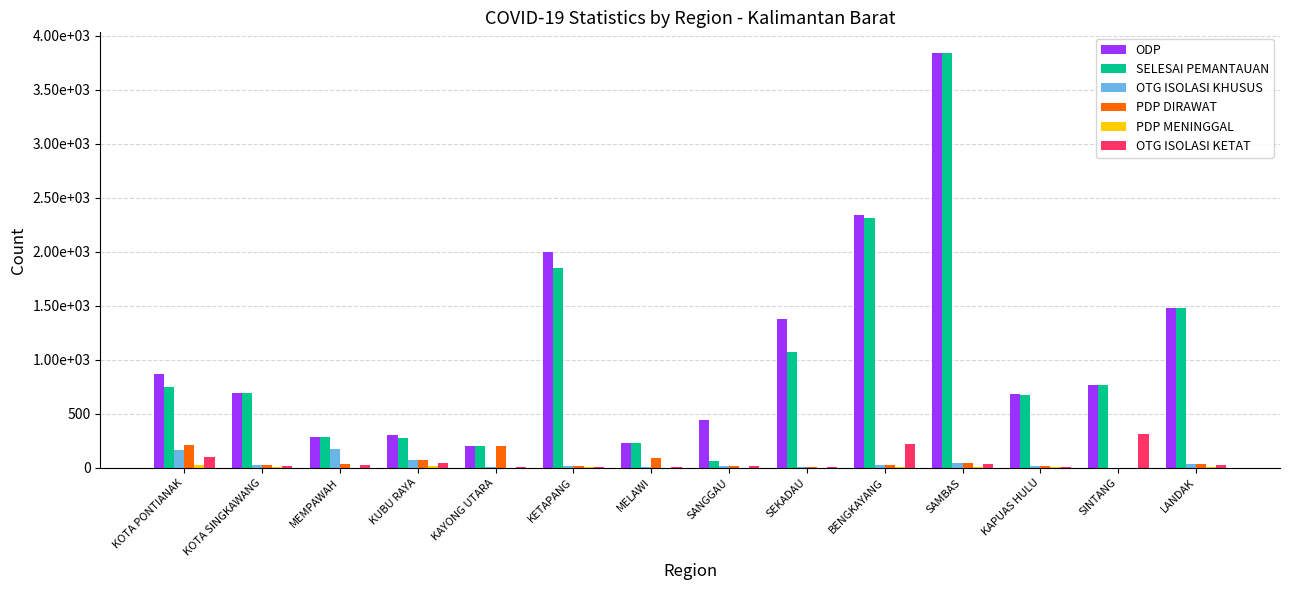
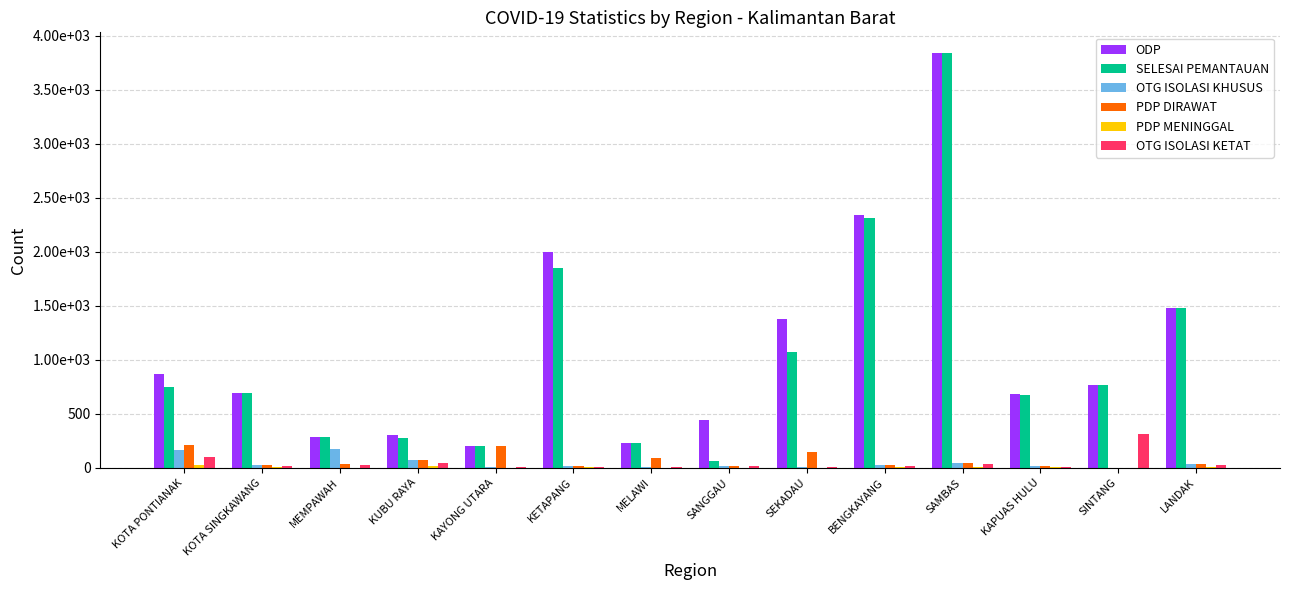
  {
    "ODP": {
      "KOTA PONTIANAK": 870,
      "KOTA SINGKAWANG": 690,
      "MEMPAWAH": 280,
      "KUBU RAYA": 300,
      "KAYONG UTARA": 200,
      "KETAPANG": 2000,
      "MELAWI": 230,
      "SANGGAU": 440,
      "SEKADAU": 1370,
      "BENGKAYANG": 2340,
      "SAMBAS": 3840,
      "KAPUAS HULU": 690,
      "SINTANG": 770,
      "LANDAK": 1480
    },
    "SELESAI PEMANTAUAN": {
      "KOTA PONTIANAK": 750,
      "KOTA SINGKAWANG": 690,
      "MEMPAWAH": 280,
      "KUBU RAYA": 280,
      "KAYONG UTARA": 200,
      "KETAPANG": 1850,
      "MELAWI": 230,
      "SANGGAU": 70,
      "SEKADAU": 1080,
      "BENGKAYANG": 2310,
      "SAMBAS": 3840,
      "KAPUAS HULU": 670,
      "SINTANG": 770,
      "LANDAK": 1480
    },
    "OTG ISOLASI KHUSUS": {
      "KOTA PONTIANAK": 160,
      "KOTA SINGKAWANG": 30,
      "MEMPAWAH": 180,
      "KUBU RAYA": 80,
      "BENGKAYANG": 30,
      "SAMBAS": 50,
      "LANDAK": 30
    },
    "PDP DIRAWAT": {
      "KOTA PONTIANAK": 210,
      "KOTA SINGKAWANG": 30,
      "MEMPAWAH": 30,
      "KUBU RAYA": 80,
      "KAYONG UTARA": 200,
      "MELAWI": 90,
-     "SEKADAU": 10,
+     "SEKADAU": 140,
      "BENGKAYANG": 30,
      "SAMBAS": 50,
      "LANDAK": 30
    },
    "PDP MENINGGAL": {
      "KOTA PONTIANAK": 20,
      "SANGGAU": 0,
      "SEKADAU": 0,
      "SINTANG": 0
    },
    "OTG ISOLASI KETAT": {
      "KOTA PONTIANAK": 100,
      "MEMPAWAH": 30,
      "KUBU RAYA": 40,
-     "BENGKAYANG": 220,
+     "BENGKAYANG": 20,
      "SAMBAS": 40,
      "SINTANG": 310
    }
  }
